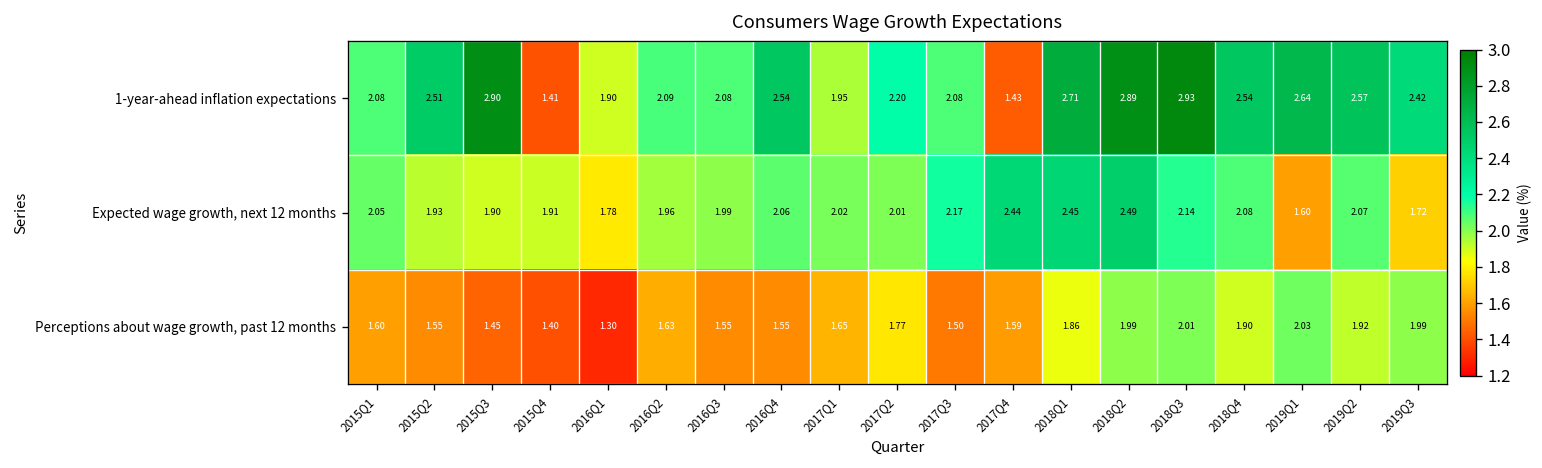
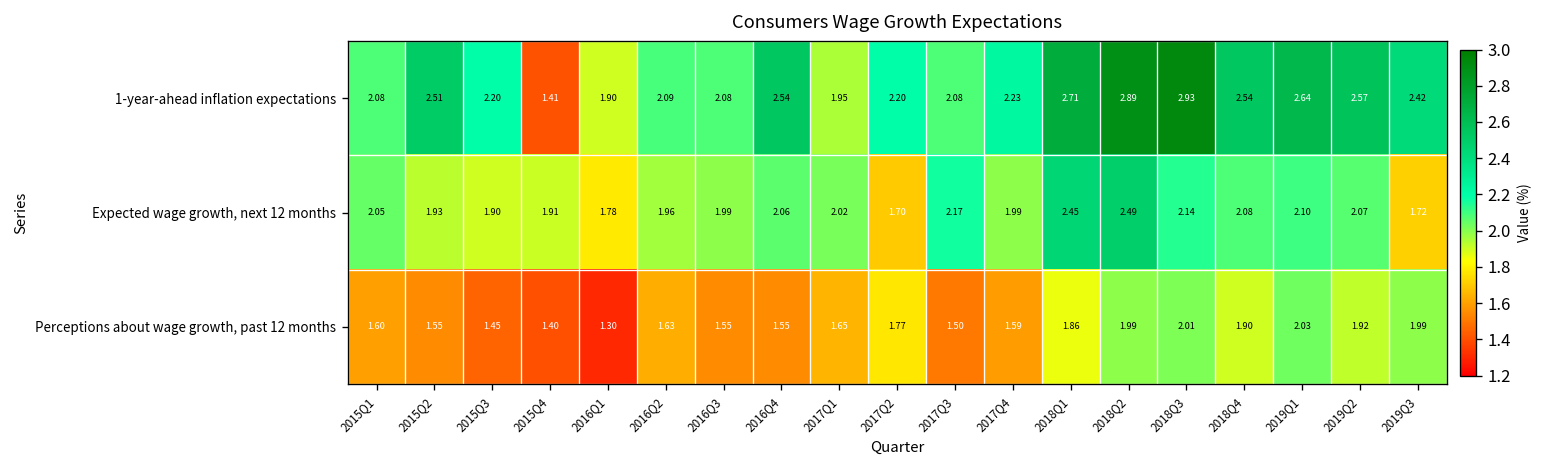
  {
    "1-year-ahead inflation expectations": {
      "2015Q1": 2.08,
      "2015Q2": 2.51,
-     "2015Q3": 2.90,
+     "2015Q3": 2.20,
      "2015Q4": 1.41,
      "2016Q1": 1.90,
      "2016Q2": 2.09,
      "2016Q3": 2.08,
      "2016Q4": 2.54,
      "2017Q1": 1.95,
      "2017Q2": 2.20,
      "2017Q3": 2.08,
-     "2017Q4": 1.43,
+     "2017Q4": 2.23,
      "2018Q1": 2.71,
      "2018Q2": 2.89,
      "2018Q3": 2.93,
      "2018Q4": 2.54,
      "2019Q1": 2.64,
      "2019Q2": 2.57,
      "2019Q3": 2.42
    },
    "Expected wage growth, next 12 months": {
      "2015Q1": 2.05,
      "2015Q2": 1.93,
      "2015Q3": 1.90,
      "2015Q4": 1.91,
      "2016Q1": 1.78,
      "2016Q2": 1.96,
      "2016Q3": 1.99,
      "2016Q4": 2.06,
      "2017Q1": 2.02,
-     "2017Q2": 2.01,
+     "2017Q2": 1.70,
      "2017Q3": 2.17,
-     "2017Q4": 2.44,
+     "2017Q4": 1.99,
      "2018Q1": 2.45,
      "2018Q2": 2.49,
      "2018Q3": 2.14,
      "2018Q4": 2.08,
-     "2019Q1": 1.60,
+     "2019Q1": 2.10,
      "2019Q2": 2.07,
      "2019Q3": 1.72
    },
    "Perceptions about wage growth, past 12 months": {
      "2015Q1": 1.60,
      "2015Q2": 1.55,
      "2015Q3": 1.45,
      "2015Q4": 1.40,
      "2016Q1": 1.30,
      "2016Q2": 1.63,
      "2016Q3": 1.55,
      "2016Q4": 1.55,
      "2017Q1": 1.65,
      "2017Q2": 1.77,
      "2017Q3": 1.50,
      "2017Q4": 1.59,
      "2018Q1": 1.86,
      "2018Q2": 1.99,
      "2018Q3": 2.01,
      "2018Q4": 1.90,
      "2019Q1": 2.03,
      "2019Q2": 1.92,
      "2019Q3": 1.99
    }
  }
